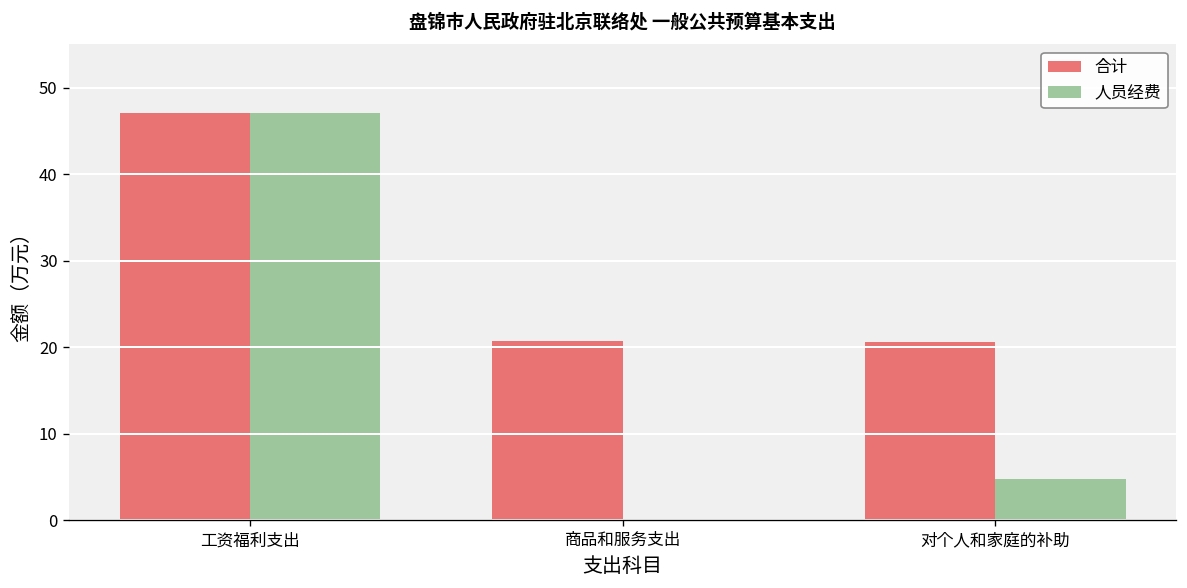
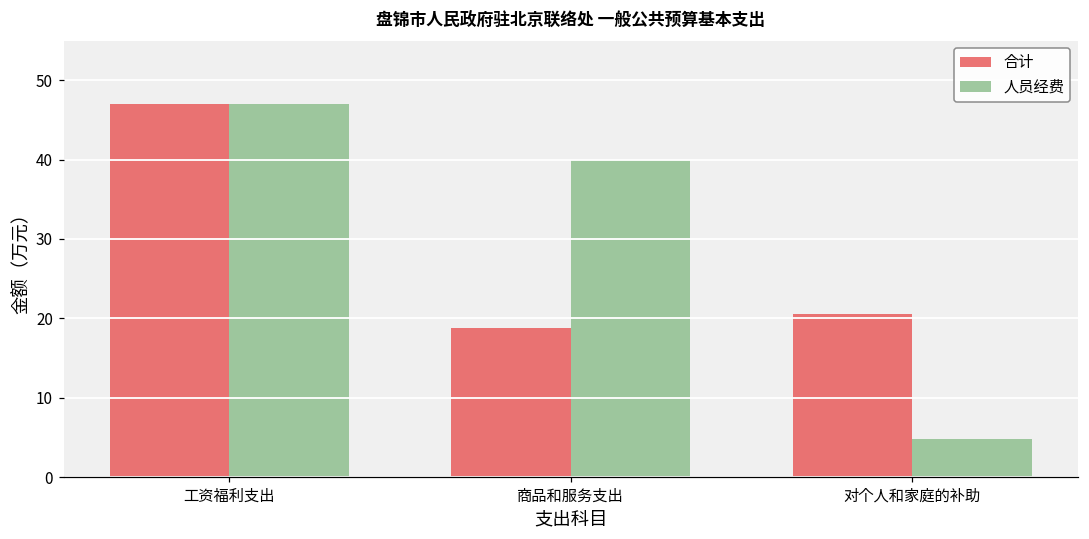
  {
    "合计": {
      "工资福利支出": 47,
-     "商品和服务支出": 21,
+     "商品和服务支出": 19,
      "对个人和家庭的补助": 21
    },
    "人员经费": {
      "工资福利支出": 47,
-     "商品和服务支出": 0,
+     "商品和服务支出": 40,
      "对个人和家庭的补助": 5
    }
  }
